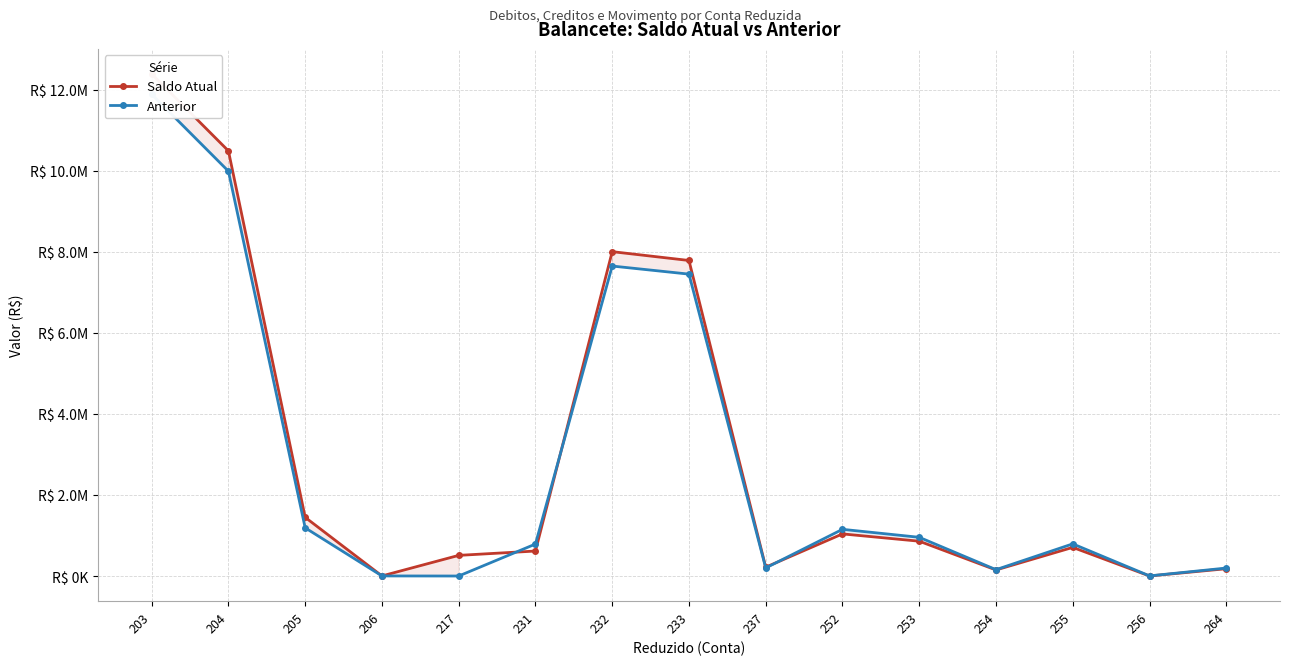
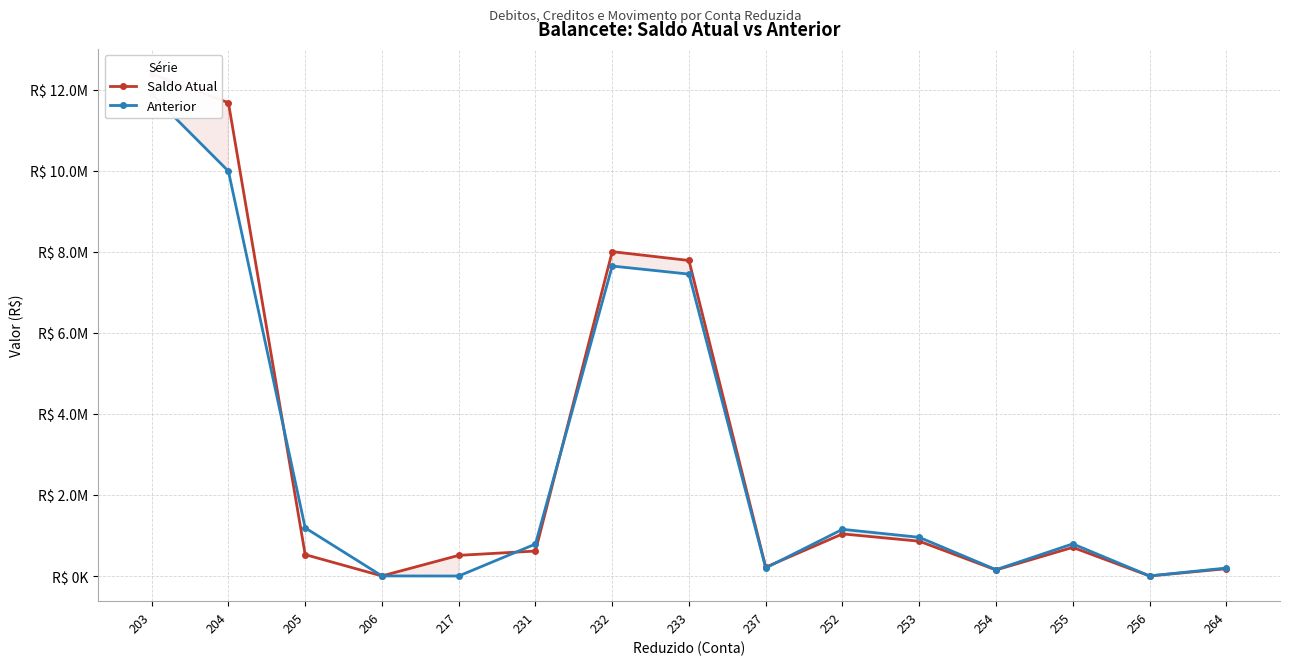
  {
    "Saldo Atual": {
-     "204": "R$ 10500000",
-     "205": "R$ 1400000",
+     "204": "R$ 11700000",
+     "205": "R$ 500000",
      "217": "R$ 500000",
      "231": "R$ 600000",
      "232": "R$ 8000000",
      "233": "R$ 7800000",
      "252": "R$ 1000000",
      "253": "R$ 900000",
      "255": "R$ 700000"
    },
    "Anterior": {
      "204": "R$ 10000000",
      "205": "R$ 1200000",
      "217": "R$ 0",
      "231": "R$ 800000",
      "232": "R$ 7700000",
      "233": "R$ 7500000",
      "252": "R$ 1200000",
      "253": "R$ 1000000",
      "255": "R$ 800000"
    }
  }
